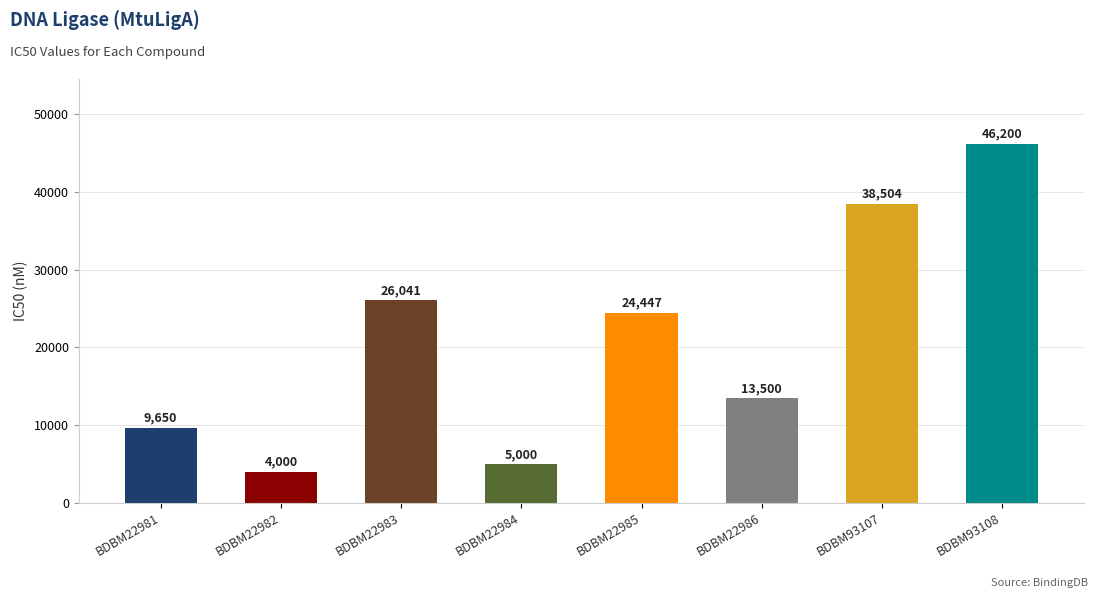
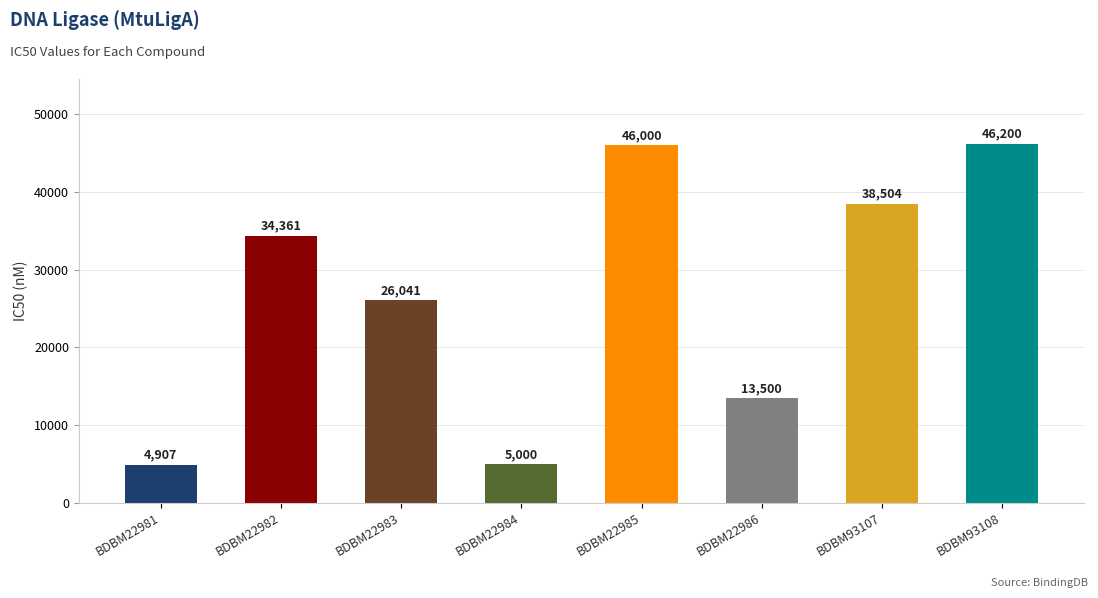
  {
-   "BDBM22981": "9,650",
-   "BDBM22982": "4,000",
+   "BDBM22981": "4,907",
+   "BDBM22982": "34,361",
    "BDBM22983": "26,041",
    "BDBM22984": "5,000",
-   "BDBM22985": "24,447",
+   "BDBM22985": "46,000",
    "BDBM22986": "13,500",
    "BDBM93107": "38,504",
    "BDBM93108": "46,200"
  }
